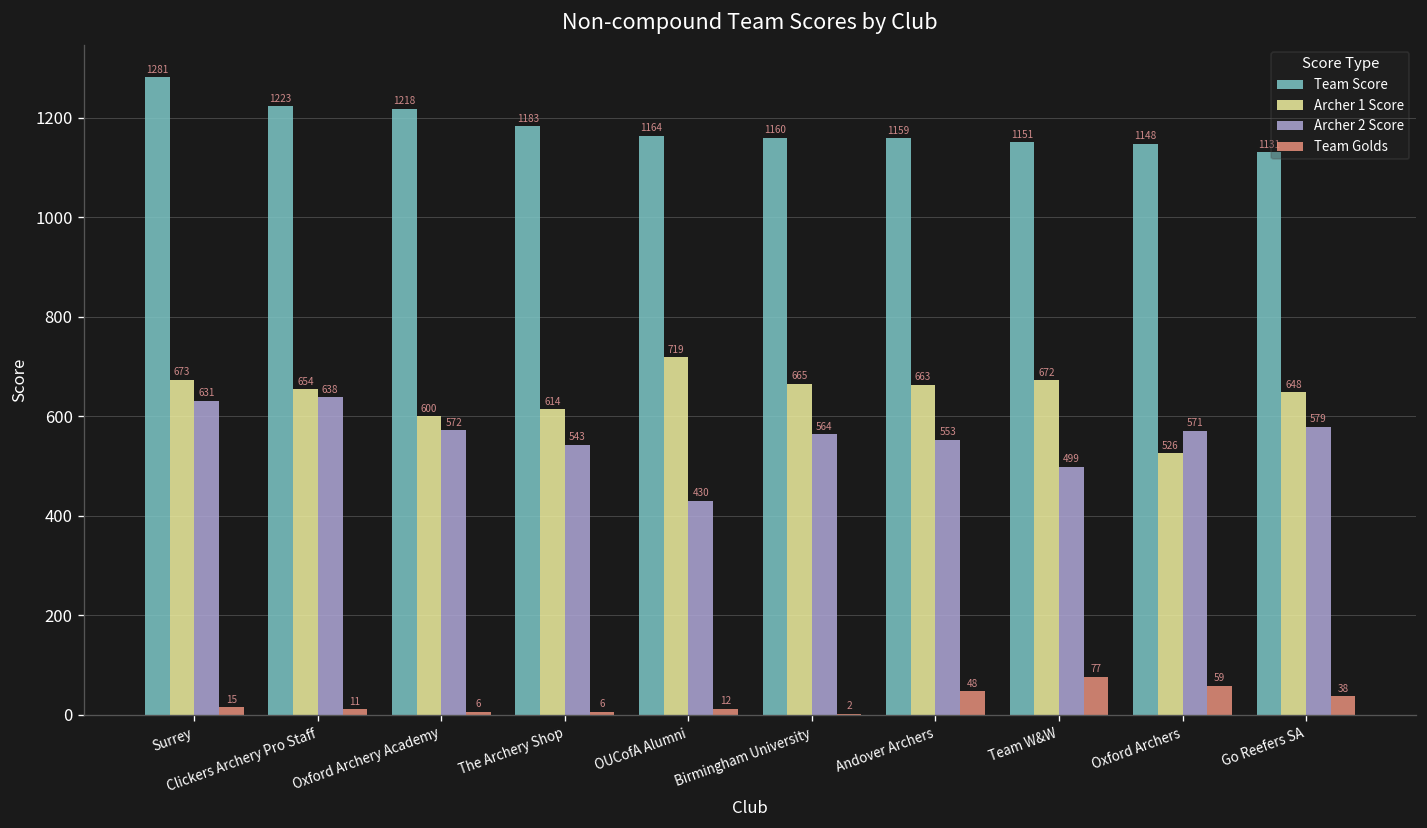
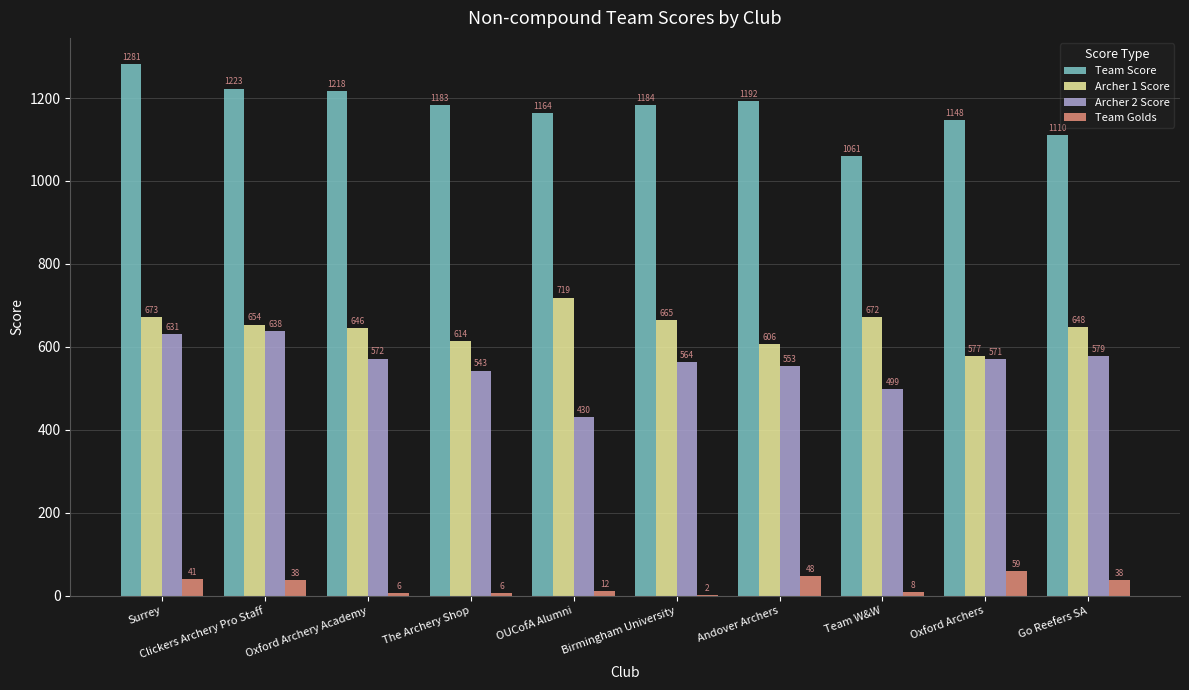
  {
    "Team Score": {
      "Surrey": 1281,
      "Clickers Archery Pro Staff": 1223,
      "Oxford Archery Academy": 1218,
      "The Archery Shop": 1183,
      "OUCofA Alumni": 1164,
-     "Birmingham University": 1160,
-     "Andover Archers": 1159,
-     "Team W&W": 1151,
+     "Birmingham University": 1184,
+     "Andover Archers": 1192,
+     "Team W&W": 1061,
      "Oxford Archers": 1148,
-     "Go Reefers SA": 1130
+     "Go Reefers SA": 1110
    },
    "Archer 1 Score": {
      "Surrey": 673,
      "Clickers Archery Pro Staff": 654,
-     "Oxford Archery Academy": 600,
+     "Oxford Archery Academy": 646,
      "The Archery Shop": 614,
      "OUCofA Alumni": 719,
      "Birmingham University": 665,
-     "Andover Archers": 663,
+     "Andover Archers": 606,
      "Team W&W": 672,
-     "Oxford Archers": 526,
+     "Oxford Archers": 577,
      "Go Reefers SA": 648
    },
    "Archer 2 Score": {
      "Surrey": 631,
      "Clickers Archery Pro Staff": 638,
      "Oxford Archery Academy": 572,
      "The Archery Shop": 543,
      "OUCofA Alumni": 430,
      "Birmingham University": 564,
      "Andover Archers": 553,
      "Team W&W": 499,
      "Oxford Archers": 571,
      "Go Reefers SA": 579
    },
    "Team Golds": {
-     "Surrey": 15,
-     "Clickers Archery Pro Staff": 11,
+     "Surrey": 41,
+     "Clickers Archery Pro Staff": 38,
      "Oxford Archery Academy": 6,
      "The Archery Shop": 6,
      "OUCofA Alumni": 12,
      "Birmingham University": 2,
      "Andover Archers": 48,
-     "Team W&W": 77,
+     "Team W&W": 8,
      "Oxford Archers": 59,
      "Go Reefers SA": 38
    }
  }
